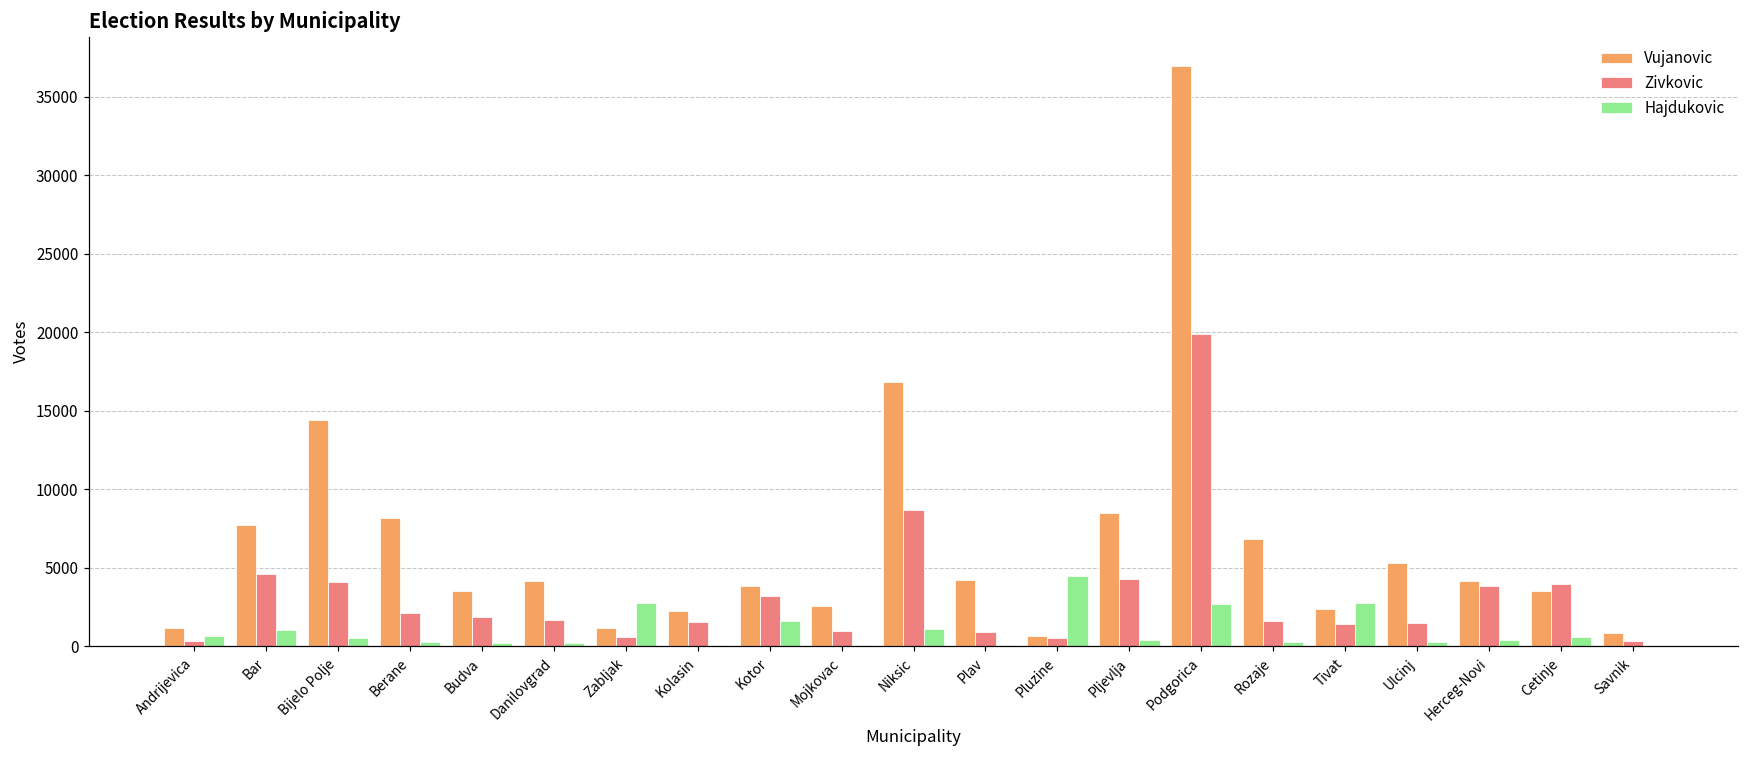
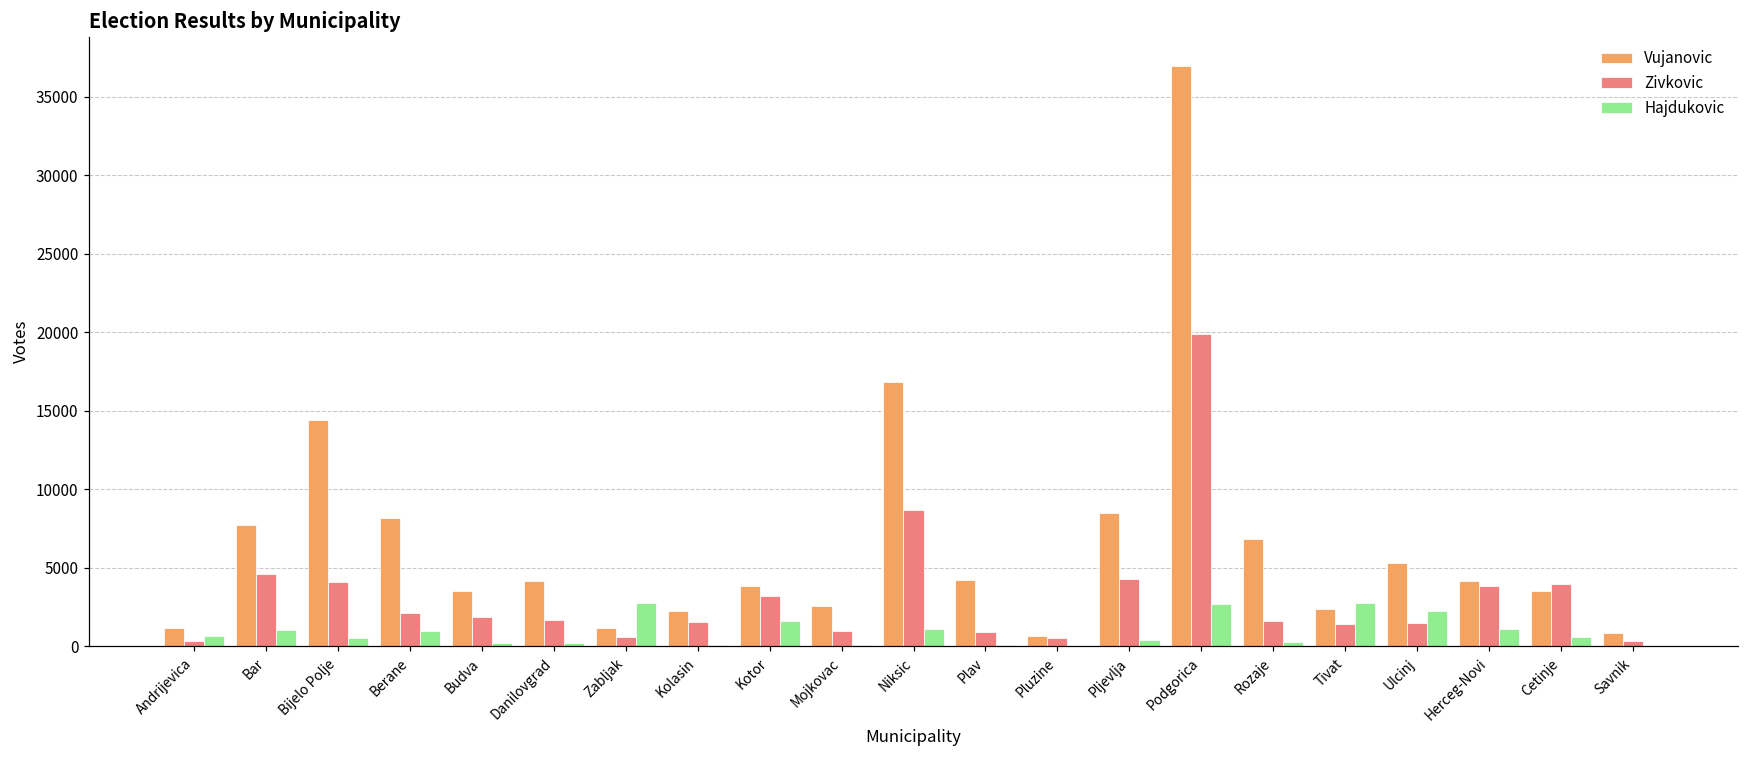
  {
    "Hajdukovic": {
      "Andrijevica": 700,
      "Bar": 1100,
      "Bijelo Polje": 500,
-     "Berane": 300,
+     "Berane": 1000,
      "Budva": 200,
      "Danilovgrad": 200,
      "Zabljak": 2800,
      "Kotor": 1600,
      "Niksic": 1100,
-     "Pluzine": 4500,
+     "Pluzine": 0,
      "Pljevlja": 400,
      "Podgorica": 2700,
      "Rozaje": 300,
      "Tivat": 2800,
-     "Ulcinj": 300,
-     "Herceg-Novi": 400,
+     "Ulcinj": 2200,
+     "Herceg-Novi": 1100,
      "Cetinje": 600
    }
  }
